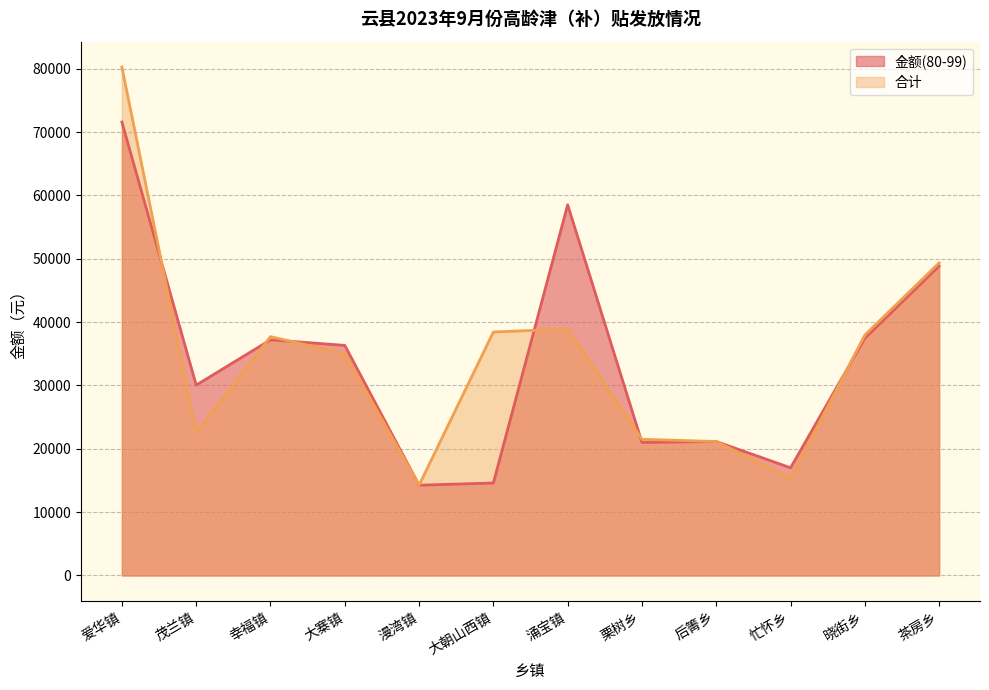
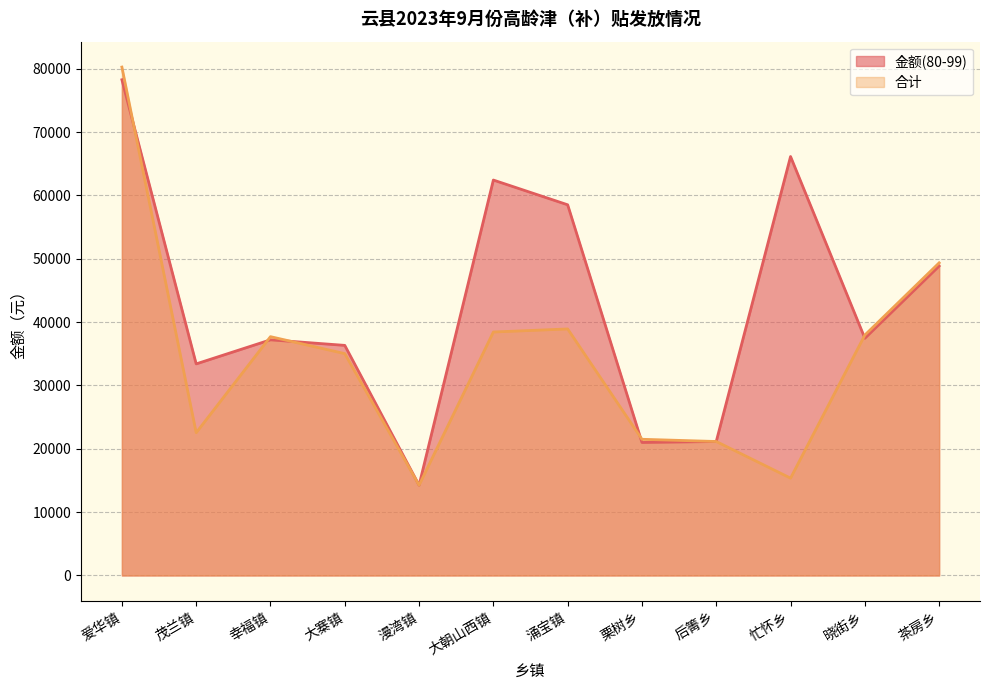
  {
    "金额(80-99)": {
-     "爱华镇": 72000,
-     "茂兰镇": 30000,
+     "爱华镇": 78000,
+     "茂兰镇": 33000,
      "幸福镇": 37000,
      "大寨镇": 36000,
-     "大朝山西镇": 15000,
+     "大朝山西镇": 62000,
      "涌宝镇": 59000,
      "栗树乡": 21000,
-     "忙怀乡": 17000,
+     "忙怀乡": 66000,
      "晓街乡": 37000,
      "茶房乡": 49000
    },
    "合计": {
      "爱华镇": 80000,
      "茂兰镇": 23000,
      "幸福镇": 38000,
      "大寨镇": 35000,
      "大朝山西镇": 38000,
      "涌宝镇": 39000,
      "栗树乡": 22000,
      "忙怀乡": 15000,
      "晓街乡": 38000,
      "茶房乡": 49000
    }
  }
